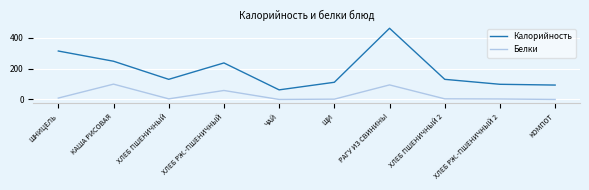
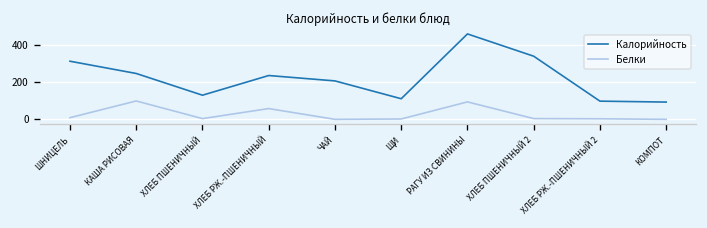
  {
    "Калорийность": {
      "ШНИЦЕЛЬ": 310,
      "КАША РИСОВАЯ": 250,
      "ХЛЕБ ПШЕНИЧНЫЙ": 130,
      "ХЛЕБ РЖ.-ПШЕНИЧНЫЙ": 240,
-     "ЧАЙ": 60,
+     "ЧАЙ": 210,
      "ЩИ": 110,
      "РАГУ ИЗ СВИНИНЫ": 460,
-     "ХЛЕБ ПШЕНИЧНЫЙ 2": 130,
+     "ХЛЕБ ПШЕНИЧНЫЙ 2": 340,
      "ХЛЕБ РЖ.-ПШЕНИЧНЫЙ 2": 100,
      "КОМПОТ": 90
    },
    "Белки": {
      "ШНИЦЕЛЬ": 10,
      "КАША РИСОВАЯ": 100,
      "ХЛЕБ ПШЕНИЧНЫЙ": 0,
      "ХЛЕБ РЖ.-ПШЕНИЧНЫЙ": 60,
      "ЧАЙ": 0,
      "ЩИ": 0,
      "РАГУ ИЗ СВИНИНЫ": 90,
      "ХЛЕБ ПШЕНИЧНЫЙ 2": 0,
      "ХЛЕБ РЖ.-ПШЕНИЧНЫЙ 2": 0,
      "КОМПОТ": 0
    }
  }
